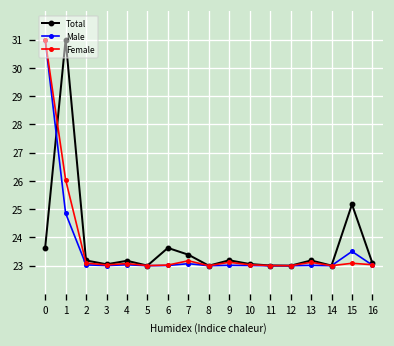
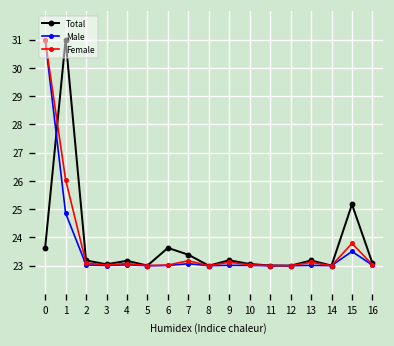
  {
    "Total": {
      "0": 23.6,
      "6": 23.6,
      "7": 23.4,
      "15": 25.2
    },
    "Male": {
      "1": 24.9,
      "9": 23.0,
      "15": 23.5
    },
    "Female": {
      "1": 26.0,
-     "15": 23.1
+     "15": 23.8
    }
  }
